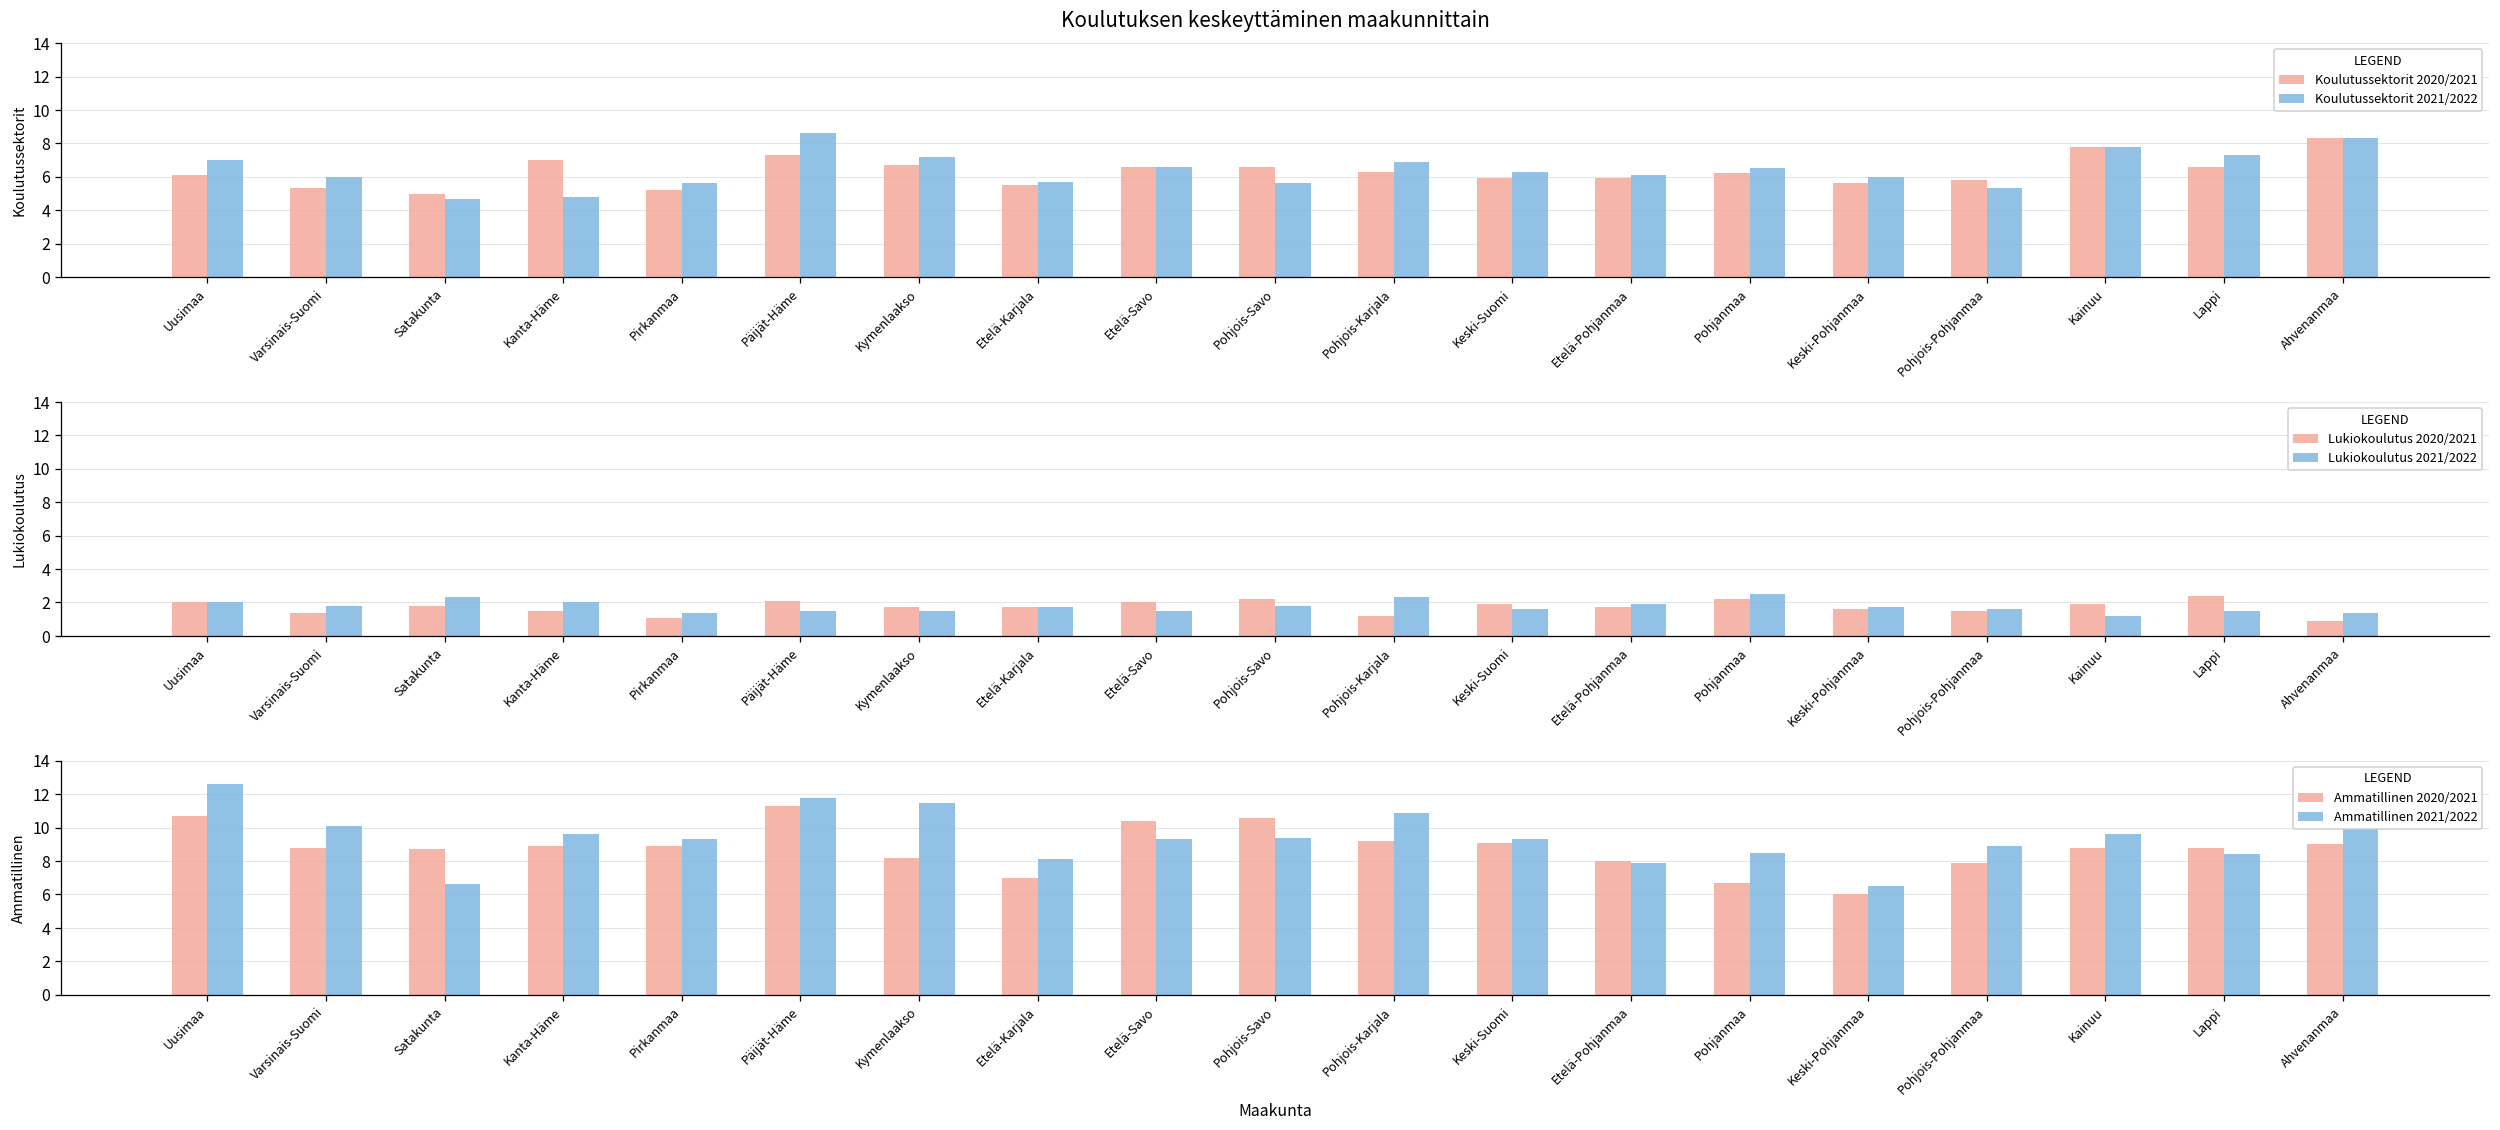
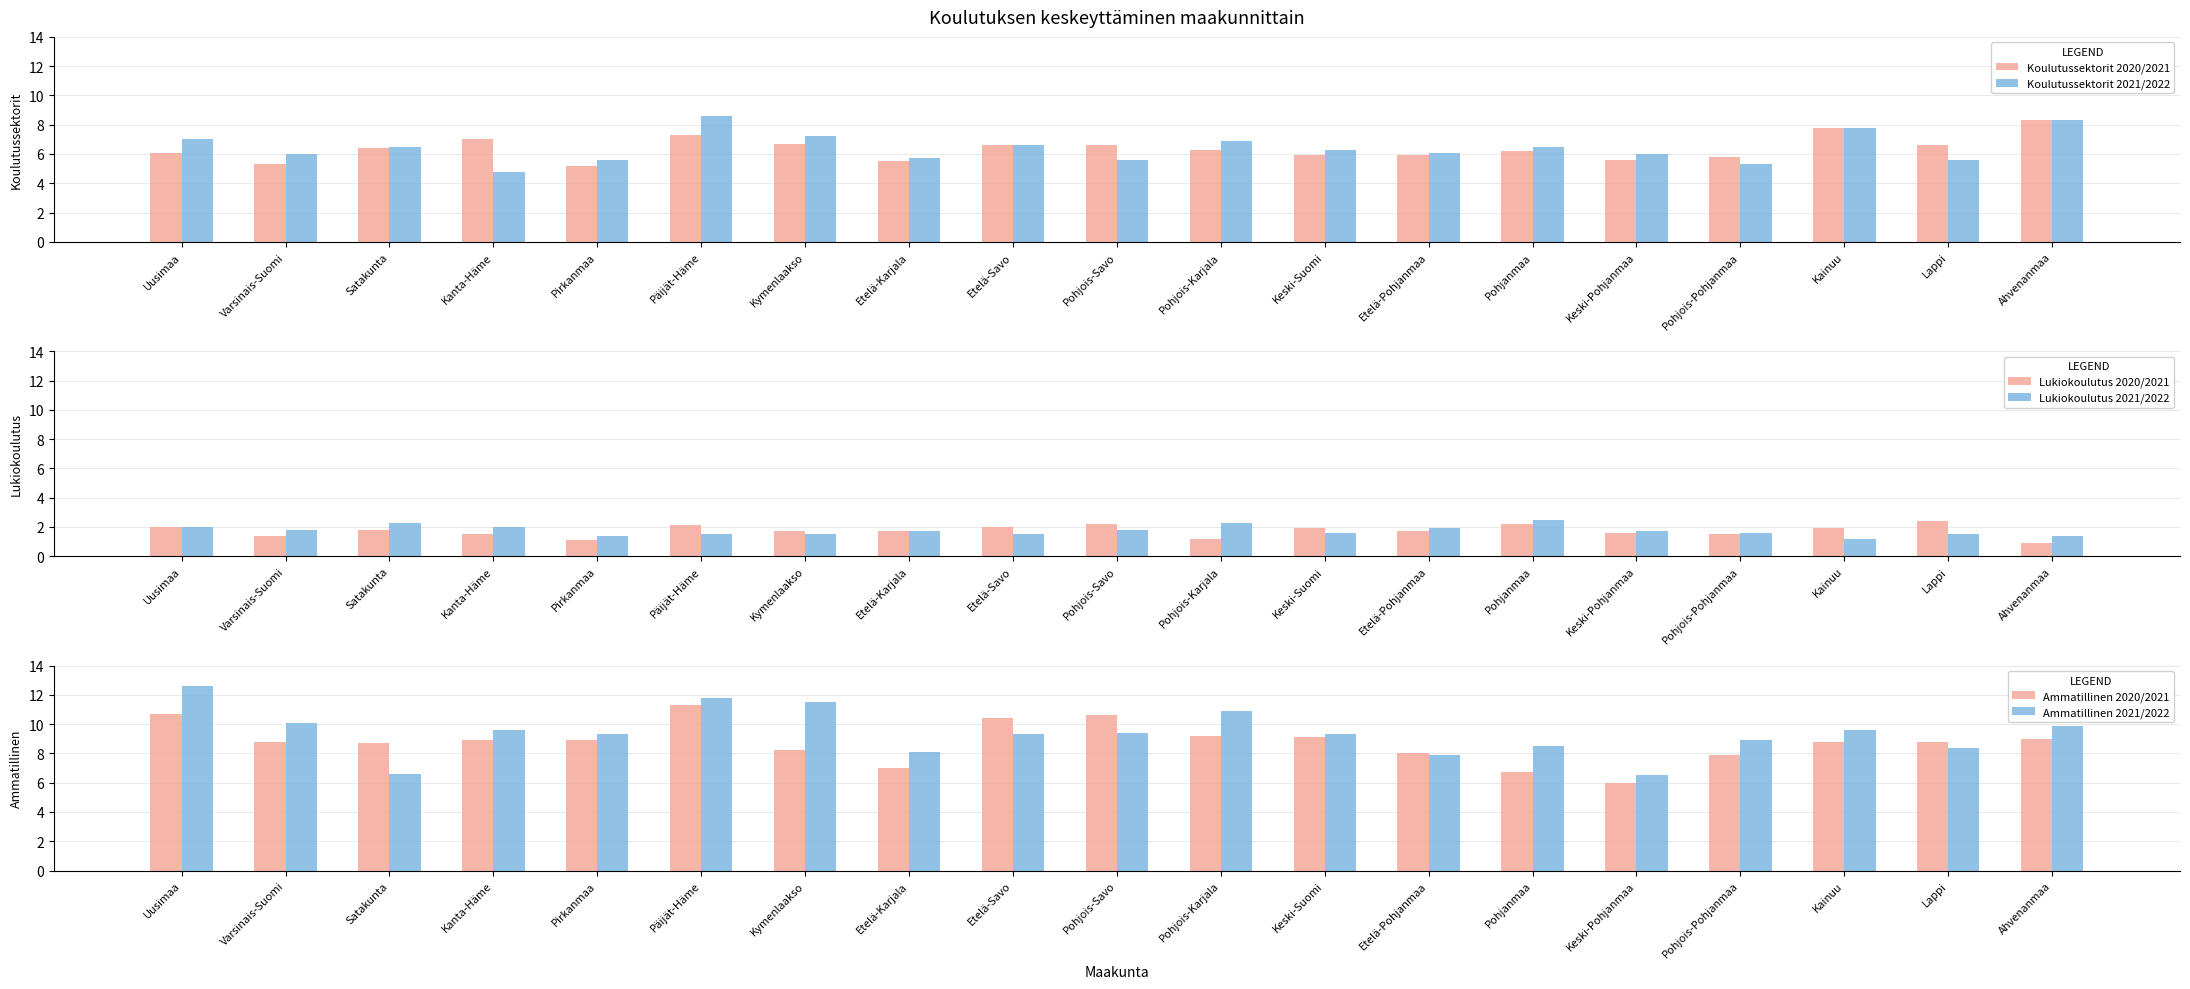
  {
    "Koulutuksen keskeyttäminen maakunnittain": {
      "Koulutussektorit 2020/2021": {
        "Uusimaa": 6.1,
        "Varsinais-Suomi": 5.3,
-       "Satakunta": 5.0,
+       "Satakunta": 6.4,
        "Kanta-Häme": 7.0,
        "Pirkanmaa": 5.2,
        "Päijät-Häme": 7.3,
        "Kymenlaakso": 6.7,
        "Etelä-Karjala": 5.5,
        "Etelä-Savo": 6.6,
        "Pohjois-Savo": 6.6,
        "Pohjois-Karjala": 6.3,
        "Keski-Suomi": 5.9,
        "Etelä-Pohjanmaa": 5.9,
        "Pohjanmaa": 6.2,
        "Keski-Pohjanmaa": 5.6,
        "Pohjois-Pohjanmaa": 5.8,
        "Kainuu": 7.8,
        "Lappi": 6.6,
        "Ahvenanmaa": 8.3
      },
      "Koulutussektorit 2021/2022": {
        "Uusimaa": 7.0,
        "Varsinais-Suomi": 6.0,
-       "Satakunta": 4.7,
+       "Satakunta": 6.5,
        "Kanta-Häme": 4.8,
        "Pirkanmaa": 5.6,
        "Päijät-Häme": 8.6,
        "Kymenlaakso": 7.2,
        "Etelä-Karjala": 5.7,
        "Etelä-Savo": 6.6,
        "Pohjois-Savo": 5.6,
        "Pohjois-Karjala": 6.9,
        "Keski-Suomi": 6.3,
        "Etelä-Pohjanmaa": 6.1,
        "Pohjanmaa": 6.5,
        "Keski-Pohjanmaa": 6.0,
        "Pohjois-Pohjanmaa": 5.3,
        "Kainuu": 7.8,
-       "Lappi": 7.3,
+       "Lappi": 5.6,
        "Ahvenanmaa": 8.3
      }
    }
  }
